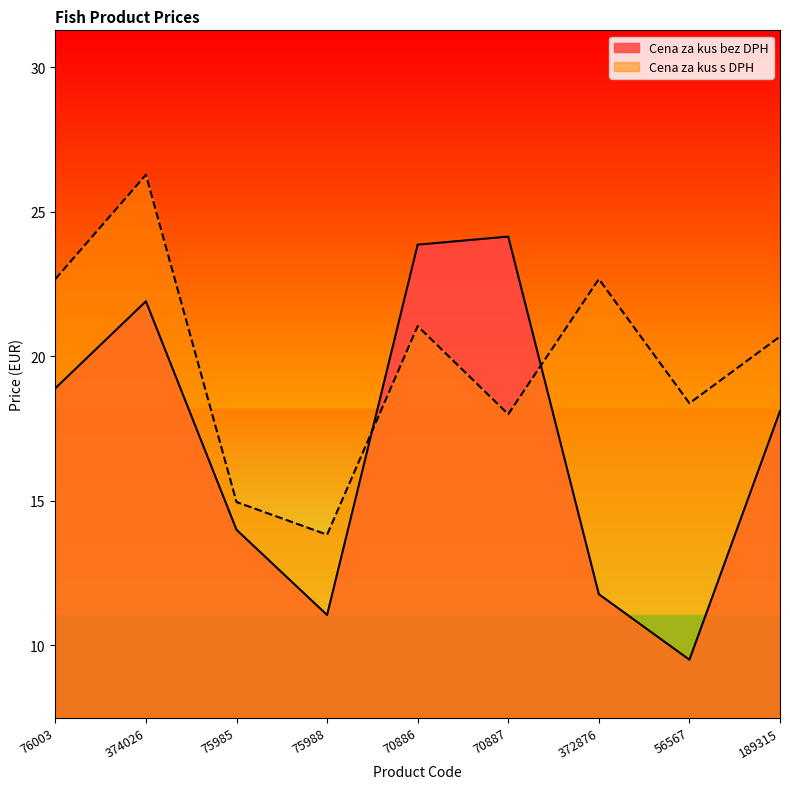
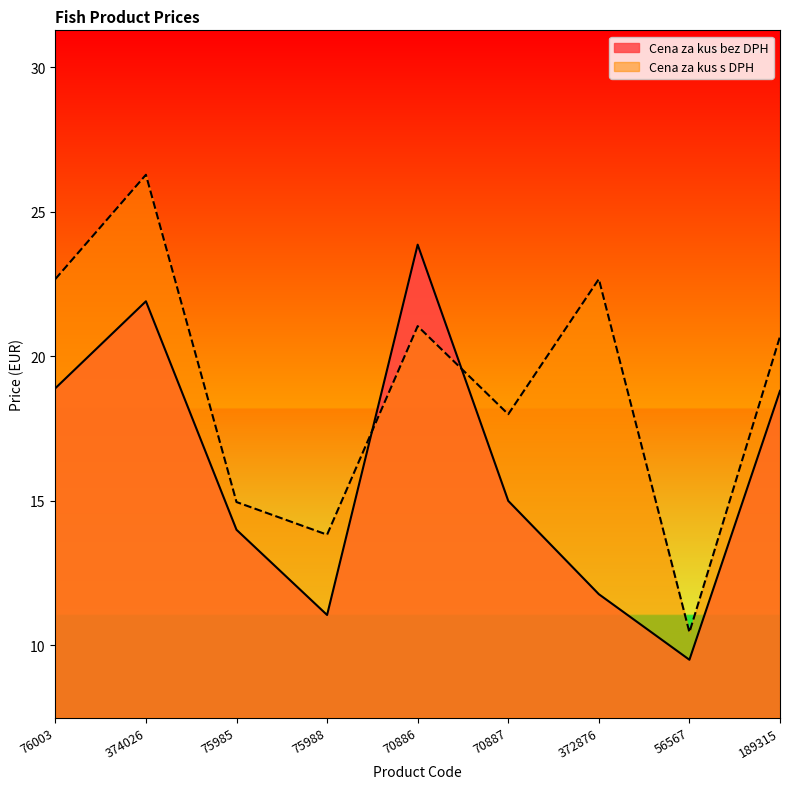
  {
    "Cena za kus bez DPH": {
      "76003": 18.9,
      "374026": 21.9,
      "75985": 14.0,
      "75988": 11.0,
      "70886": 23.9,
-     "70887": 24.1,
+     "70887": 15.0,
      "372876": 11.8,
      "56567": 9.5,
-     "189315": 18.1
+     "189315": 18.8
    },
    "Cena za kus s DPH": {
      "76003": 22.7,
      "374026": 26.3,
      "75985": 15.0,
      "75988": 13.8,
      "70886": 21.0,
      "70887": 18.0,
      "372876": 22.7,
-     "56567": 18.4,
+     "56567": 10.4,
      "189315": 20.7
    }
  }
